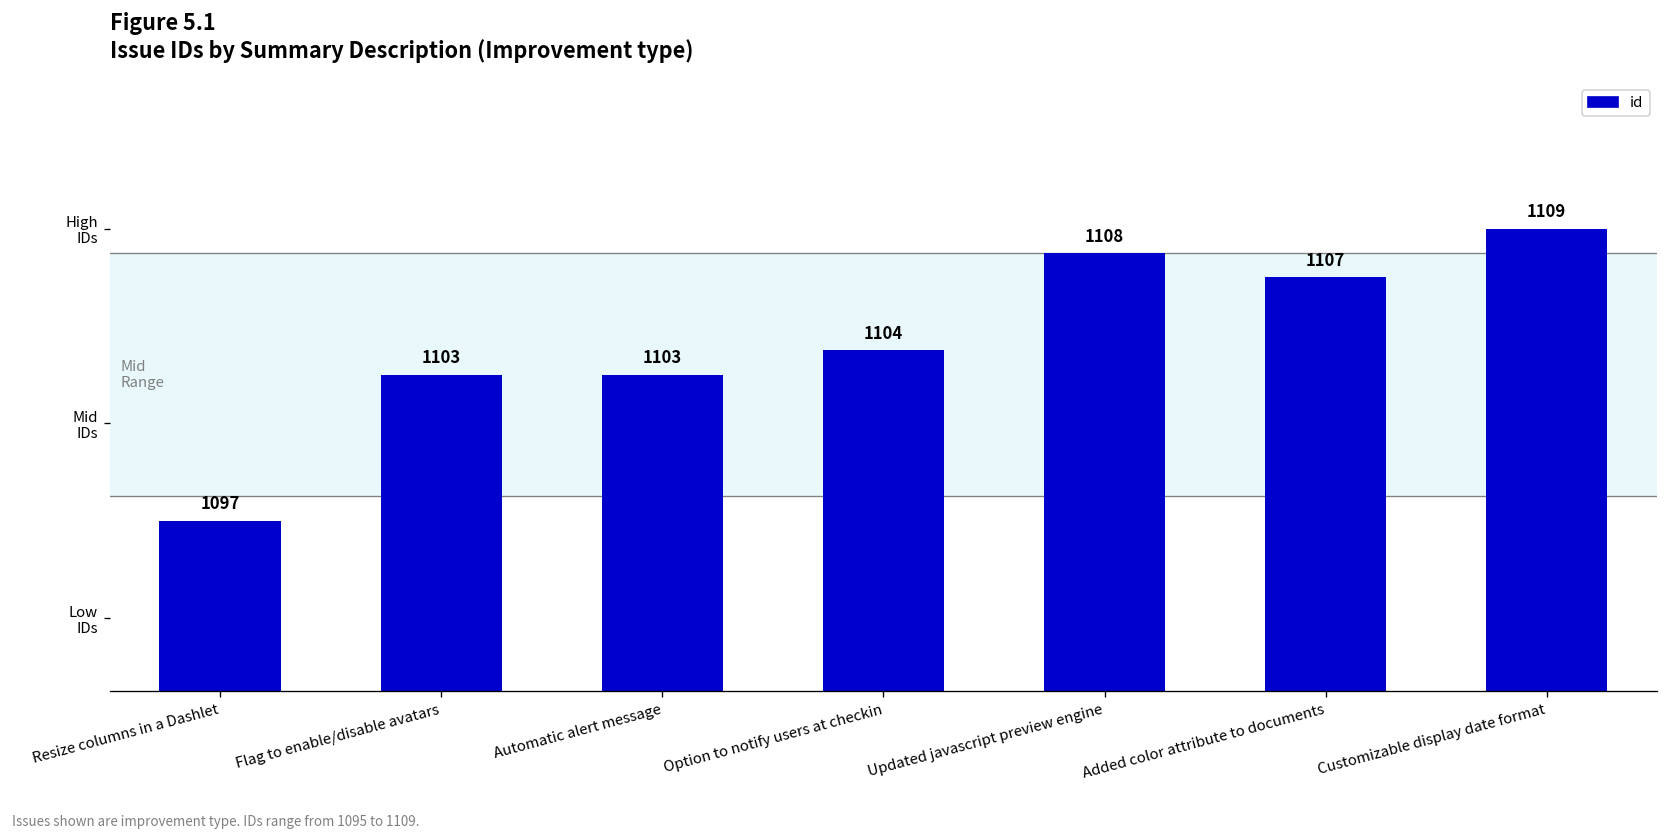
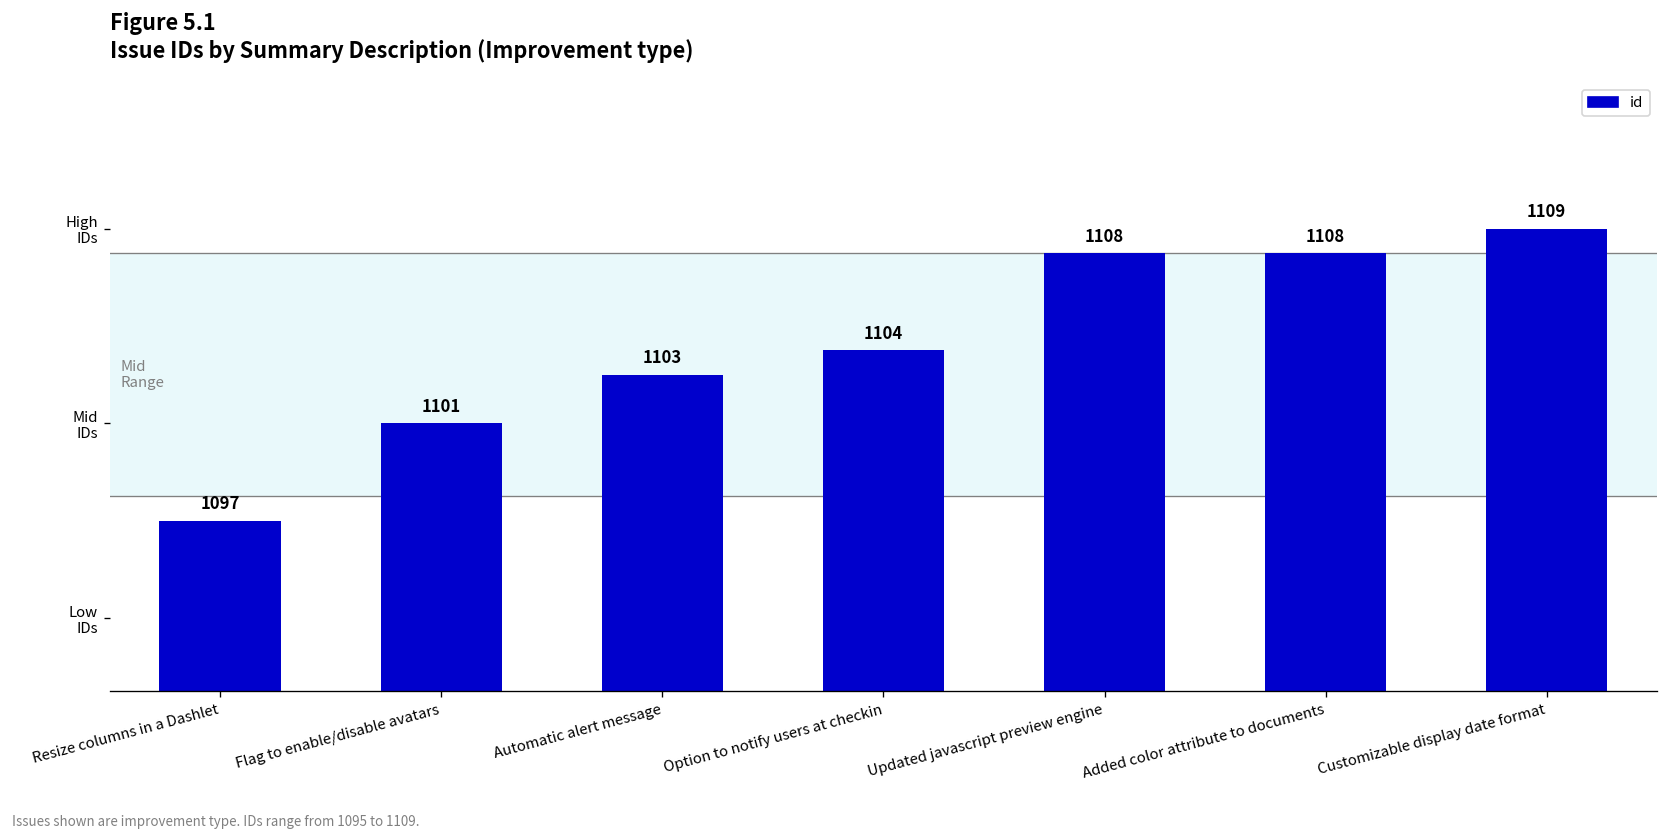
  {
    "Resize columns in a Dashlet": 1097,
-   "Flag to enable/disable avatars": 1103,
+   "Flag to enable/disable avatars": 1101,
    "Automatic alert message": 1103,
    "Option to notify users at checkin": 1104,
    "Updated javascript preview engine": 1108,
-   "Added color attribute to documents": 1107,
+   "Added color attribute to documents": 1108,
    "Customizable display date format": 1109
  }
